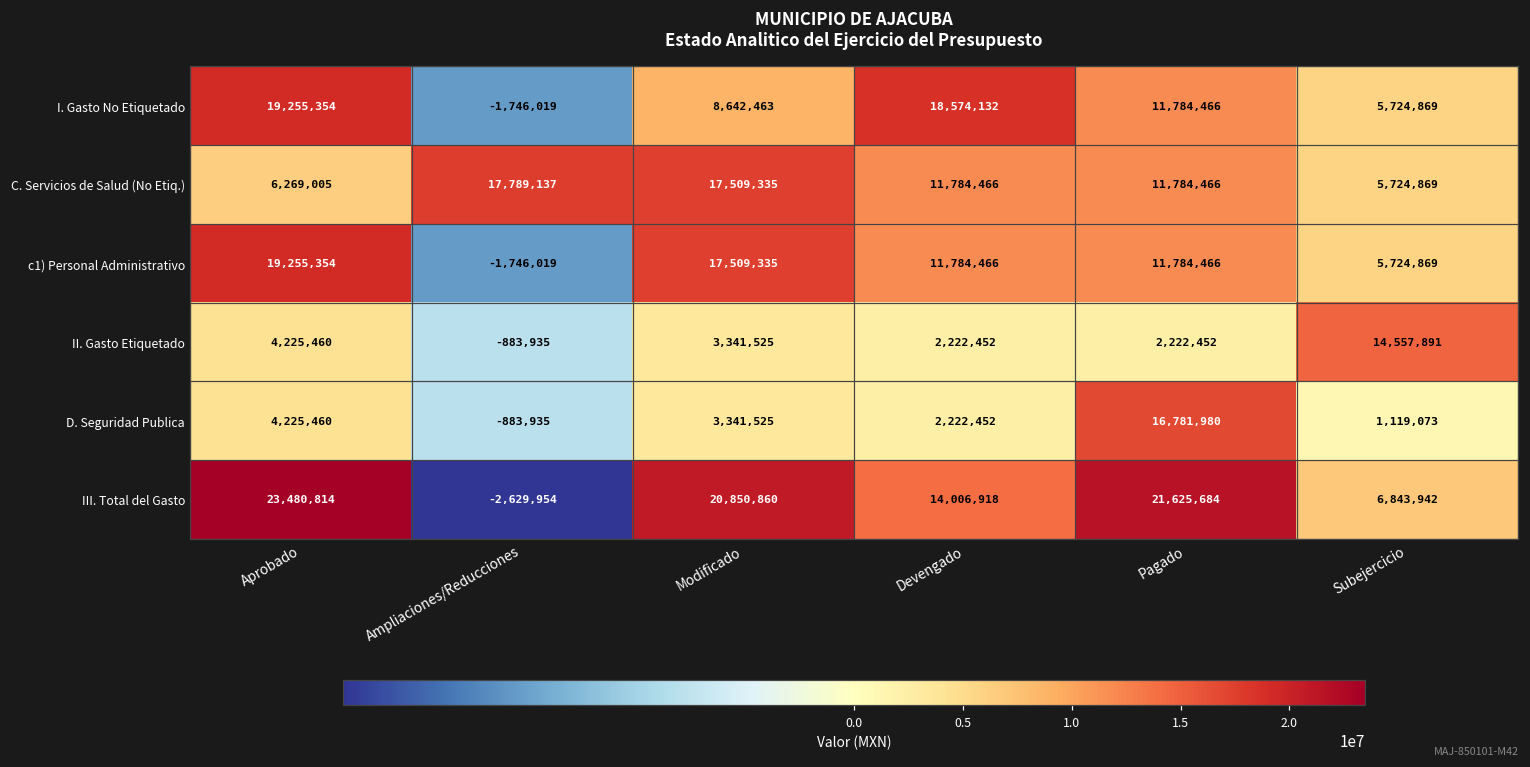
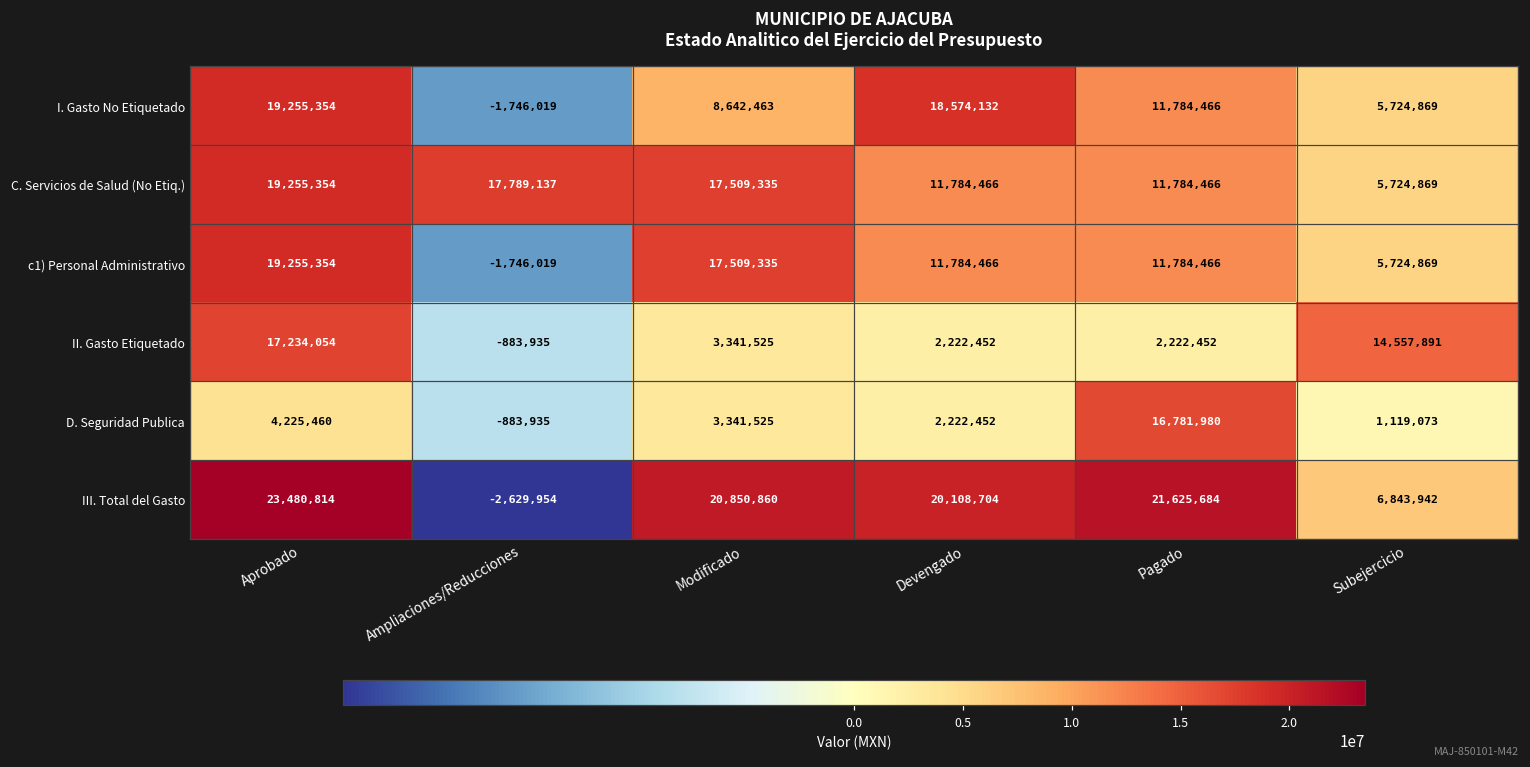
  {
    "I. Gasto No Etiquetado": {
      "Aprobado": "19,255,354",
      "Ampliaciones/Reducciones": "-1,746,019",
      "Modificado": "8,642,463",
      "Devengado": "18,574,132",
      "Pagado": "11,784,466",
      "Subejercicio": "5,724,869"
    },
    "C. Servicios de Salud (No Etiq.)": {
-     "Aprobado": "6,269,005",
+     "Aprobado": "19,255,354",
      "Ampliaciones/Reducciones": "17,789,137",
      "Modificado": "17,509,335",
      "Devengado": "11,784,466",
      "Pagado": "11,784,466",
      "Subejercicio": "5,724,869"
    },
    "c1) Personal Administrativo": {
      "Aprobado": "19,255,354",
      "Ampliaciones/Reducciones": "-1,746,019",
      "Modificado": "17,509,335",
      "Devengado": "11,784,466",
      "Pagado": "11,784,466",
      "Subejercicio": "5,724,869"
    },
    "II. Gasto Etiquetado": {
-     "Aprobado": "4,225,460",
+     "Aprobado": "17,234,054",
      "Ampliaciones/Reducciones": "-883,935",
      "Modificado": "3,341,525",
      "Devengado": "2,222,452",
      "Pagado": "2,222,452",
      "Subejercicio": "14,557,891"
    },
    "D. Seguridad Publica": {
      "Aprobado": "4,225,460",
      "Ampliaciones/Reducciones": "-883,935",
      "Modificado": "3,341,525",
      "Devengado": "2,222,452",
      "Pagado": "16,781,980",
      "Subejercicio": "1,119,073"
    },
    "III. Total del Gasto": {
      "Aprobado": "23,480,814",
      "Ampliaciones/Reducciones": "-2,629,954",
      "Modificado": "20,850,860",
-     "Devengado": "14,006,918",
+     "Devengado": "20,108,704",
      "Pagado": "21,625,684",
      "Subejercicio": "6,843,942"
    }
  }
